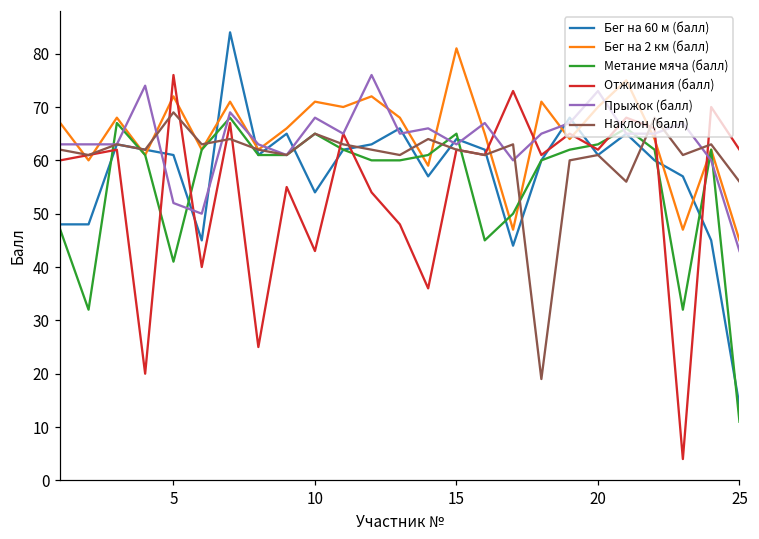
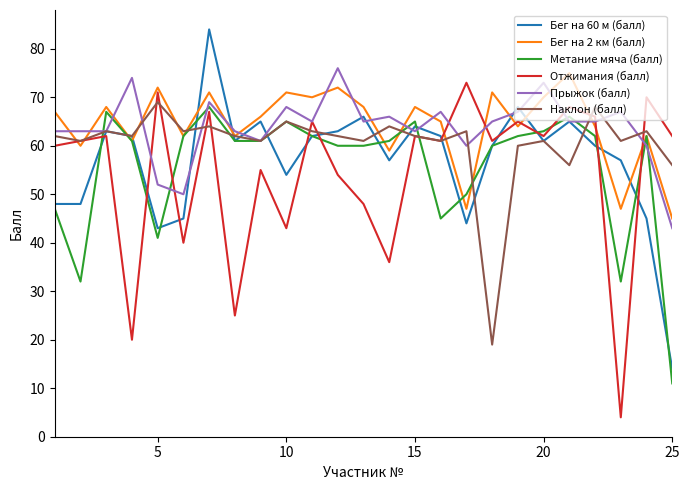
  {
    "Бег на 60 м (балл)": {
-     "5": 61,
+     "5": 43,
      "10": 54,
      "15": 64,
      "25": 14
    },
    "Бег на 2 км (балл)": {
      "5": 72,
      "10": 71,
-     "15": 81,
+     "15": 68,
      "25": 45
    },
    "Метание мяча (балл)": {
      "5": 41,
      "15": 65,
      "20": 63,
      "25": 11
    },
    "Отжимания (балл)": {
-     "5": 76,
+     "5": 71,
      "10": 43,
      "20": 62,
      "25": 62
    },
    "Прыжок (балл)": {
      "5": 52,
      "10": 68,
      "15": 63,
      "25": 43
    },
    "Наклон (балл)": {
      "5": 69,
      "25": 56
    }
  }
